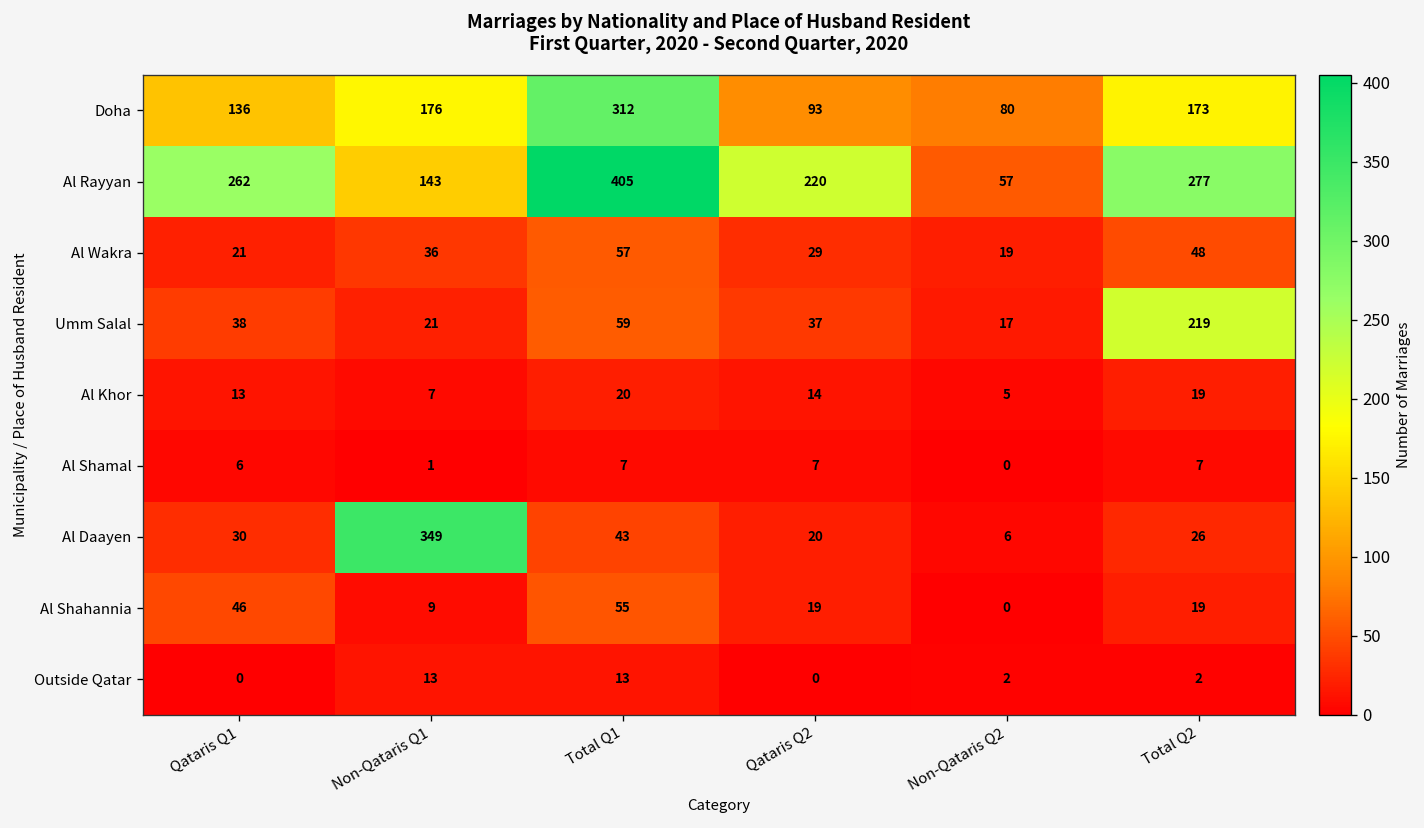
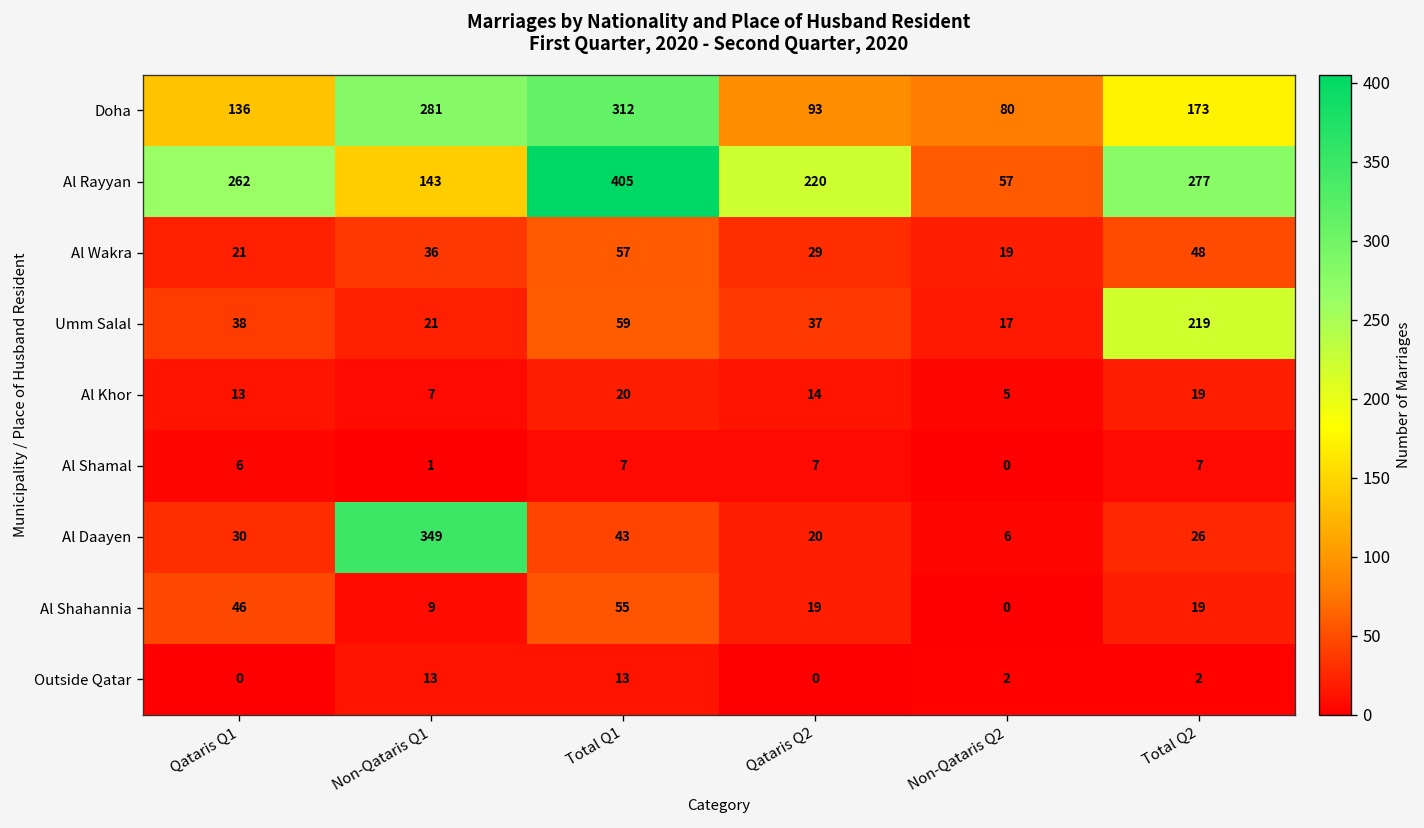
  {
    "Doha": {
      "Qataris Q1": 136,
-     "Non-Qataris Q1": 176,
+     "Non-Qataris Q1": 281,
      "Total Q1": 312,
      "Qataris Q2": 93,
      "Non-Qataris Q2": 80,
      "Total Q2": 173
    },
    "Al Rayyan": {
      "Qataris Q1": 262,
      "Non-Qataris Q1": 143,
      "Total Q1": 405,
      "Qataris Q2": 220,
      "Non-Qataris Q2": 57,
      "Total Q2": 277
    },
    "Al Wakra": {
      "Qataris Q1": 21,
      "Non-Qataris Q1": 36,
      "Total Q1": 57,
      "Qataris Q2": 29,
      "Non-Qataris Q2": 19,
      "Total Q2": 48
    },
    "Umm Salal": {
      "Qataris Q1": 38,
      "Non-Qataris Q1": 21,
      "Total Q1": 59,
      "Qataris Q2": 37,
      "Non-Qataris Q2": 17,
      "Total Q2": 219
    },
    "Al Khor": {
      "Qataris Q1": 13,
      "Non-Qataris Q1": 7,
      "Total Q1": 20,
      "Qataris Q2": 14,
      "Non-Qataris Q2": 5,
      "Total Q2": 19
    },
    "Al Shamal": {
      "Qataris Q1": 6,
      "Non-Qataris Q1": 1,
      "Total Q1": 7,
      "Qataris Q2": 7,
      "Non-Qataris Q2": 0,
      "Total Q2": 7
    },
    "Al Daayen": {
      "Qataris Q1": 30,
      "Non-Qataris Q1": 349,
      "Total Q1": 43,
      "Qataris Q2": 20,
      "Non-Qataris Q2": 6,
      "Total Q2": 26
    },
    "Al Shahannia": {
      "Qataris Q1": 46,
      "Non-Qataris Q1": 9,
      "Total Q1": 55,
      "Qataris Q2": 19,
      "Non-Qataris Q2": 0,
      "Total Q2": 19
    },
    "Outside Qatar": {
      "Qataris Q1": 0,
      "Non-Qataris Q1": 13,
      "Total Q1": 13,
      "Qataris Q2": 0,
      "Non-Qataris Q2": 2,
      "Total Q2": 2
    }
  }
